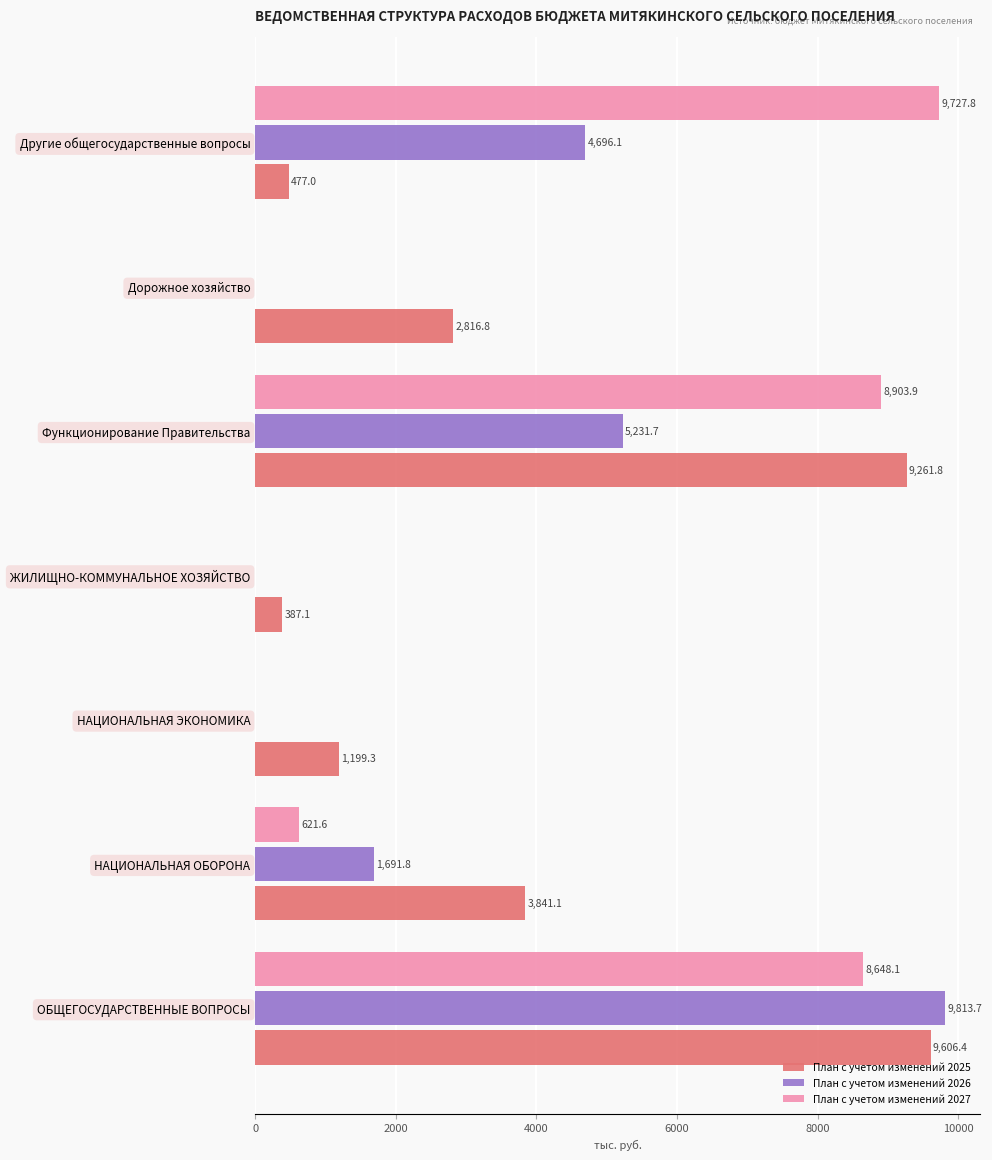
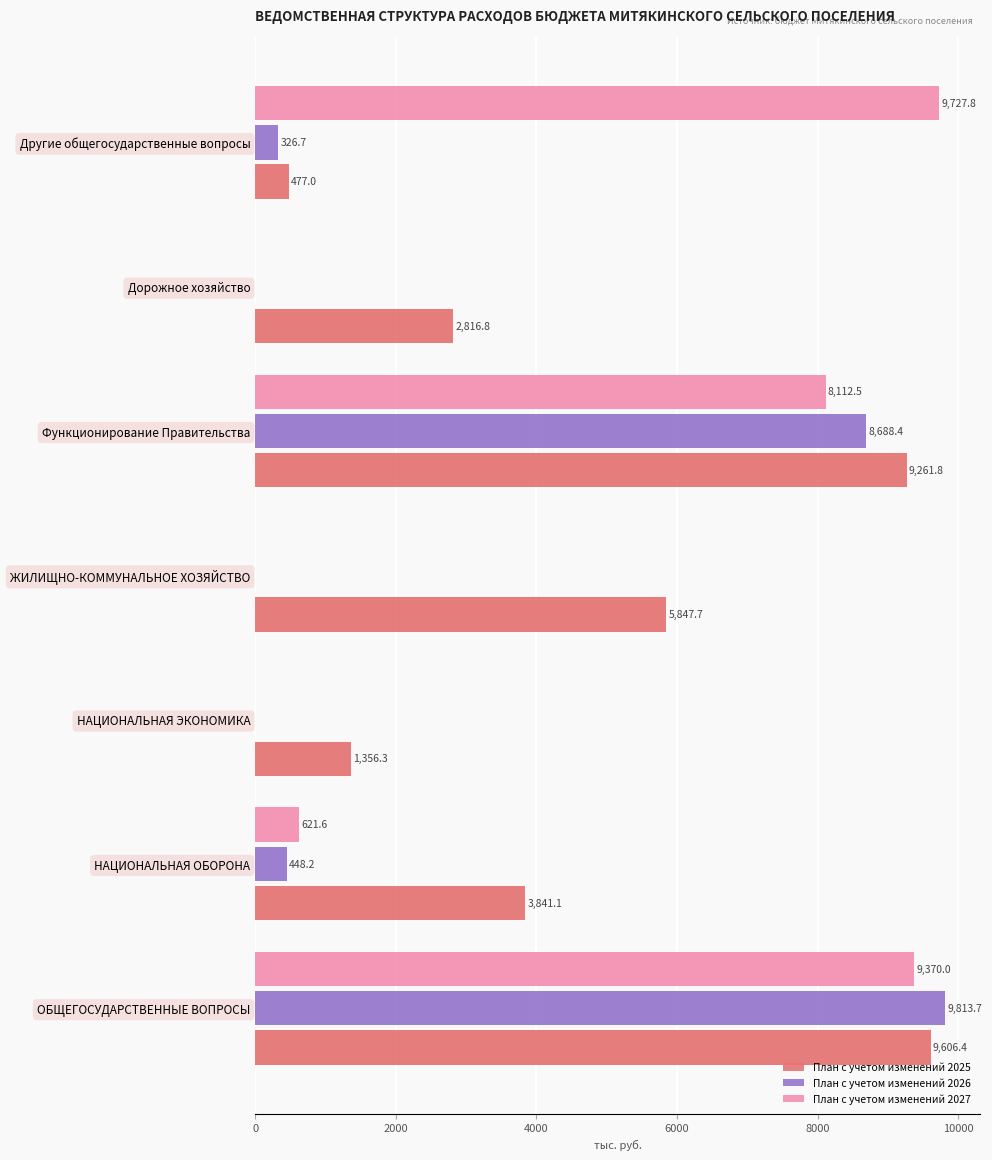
  {
    "План с учетом изменений 2025": {
      "Другие общегосударственные вопросы": "477.0",
      "Дорожное хозяйство": "2,816.8",
      "Функционирование Правительства": "9,261.8",
-     "ЖИЛИЩНО-КОММУНАЛЬНОЕ ХОЗЯЙСТВО": "387.1",
-     "НАЦИОНАЛЬНАЯ ЭКОНОМИКА": "1,199.3",
+     "ЖИЛИЩНО-КОММУНАЛЬНОЕ ХОЗЯЙСТВО": "5,847.7",
+     "НАЦИОНАЛЬНАЯ ЭКОНОМИКА": "1,356.3",
      "НАЦИОНАЛЬНАЯ ОБОРОНА": "3,841.1",
      "ОБЩЕГОСУДАРСТВЕННЫЕ ВОПРОСЫ": "9,606.4"
    },
    "План с учетом изменений 2026": {
-     "Другие общегосударственные вопросы": "4,696.1",
-     "Функционирование Правительства": "5,231.7",
-     "НАЦИОНАЛЬНАЯ ОБОРОНА": "1,691.8",
+     "Другие общегосударственные вопросы": "326.7",
+     "Функционирование Правительства": "8,688.4",
+     "НАЦИОНАЛЬНАЯ ОБОРОНА": "448.2",
      "ОБЩЕГОСУДАРСТВЕННЫЕ ВОПРОСЫ": "9,813.7"
    },
    "План с учетом изменений 2027": {
      "Другие общегосударственные вопросы": "9,727.8",
-     "Функционирование Правительства": "8,903.9",
+     "Функционирование Правительства": "8,112.5",
      "НАЦИОНАЛЬНАЯ ОБОРОНА": "621.6",
-     "ОБЩЕГОСУДАРСТВЕННЫЕ ВОПРОСЫ": "8,648.1"
+     "ОБЩЕГОСУДАРСТВЕННЫЕ ВОПРОСЫ": "9,370.0"
    }
  }
